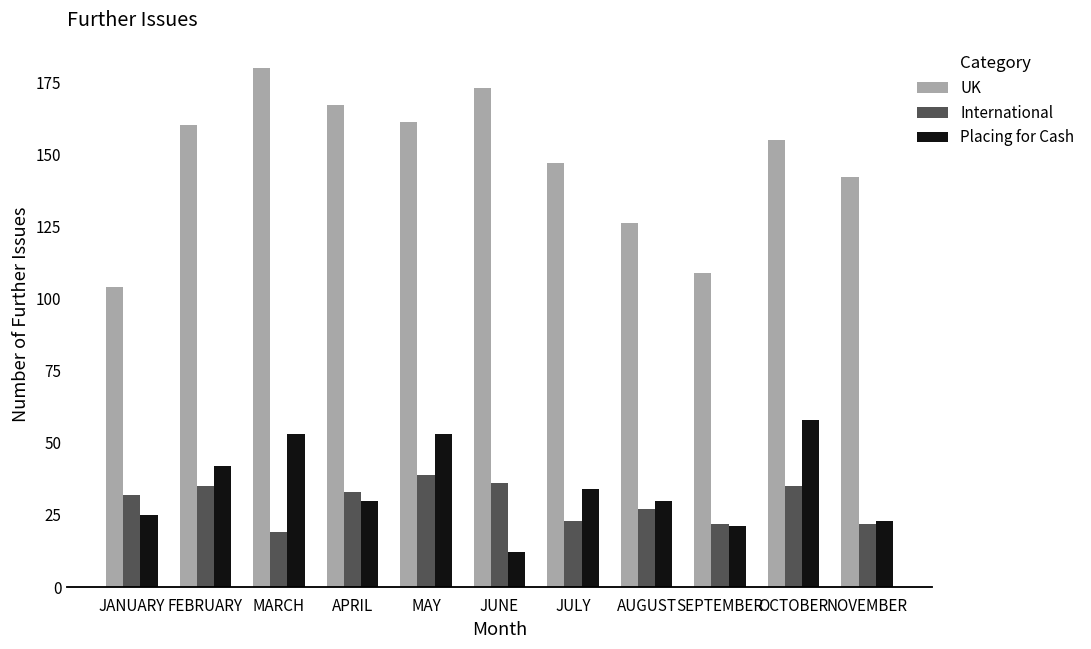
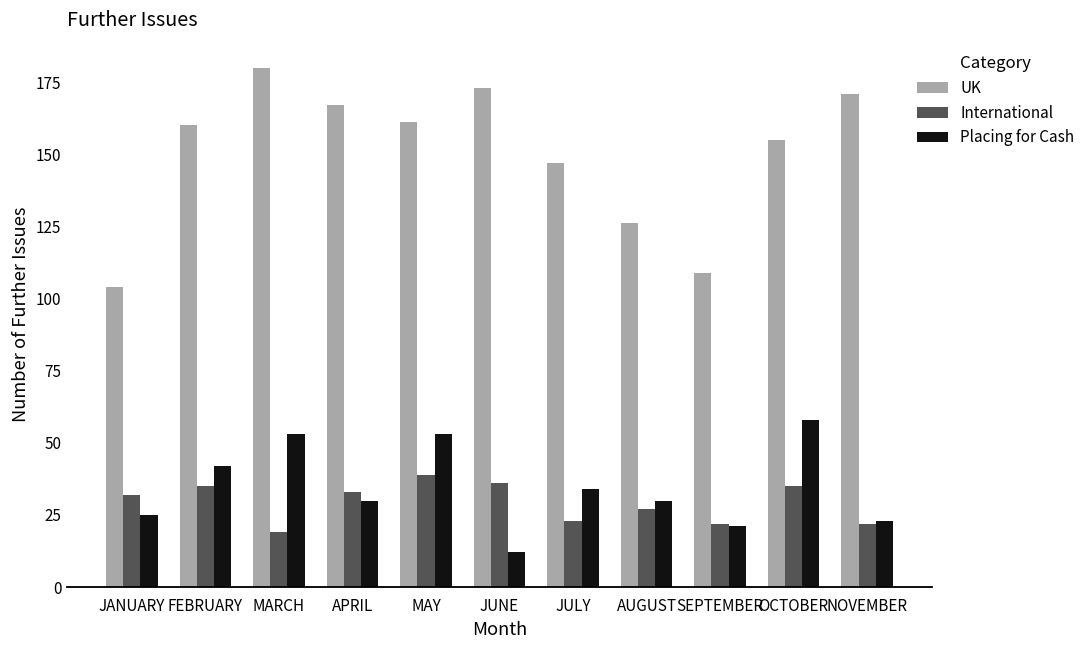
  {
    "UK": {
      "JANUARY": 104,
      "FEBRUARY": 160,
      "MARCH": 180,
      "APRIL": 167,
      "MAY": 161,
      "JUNE": 173,
      "JULY": 147,
      "AUGUST": 126,
      "SEPTEMBER": 109,
      "OCTOBER": 155,
-     "NOVEMBER": 142
+     "NOVEMBER": 171
    },
    "International": {
      "JANUARY": 32,
      "FEBRUARY": 35,
      "MARCH": 19,
      "APRIL": 33,
      "MAY": 39,
      "JUNE": 36,
      "JULY": 23,
      "AUGUST": 27,
      "SEPTEMBER": 22,
      "OCTOBER": 35,
      "NOVEMBER": 22
    },
    "Placing for Cash": {
      "JANUARY": 25,
      "FEBRUARY": 42,
      "MARCH": 53,
      "APRIL": 30,
      "MAY": 53,
      "JUNE": 12,
      "JULY": 34,
      "AUGUST": 30,
      "SEPTEMBER": 21,
      "OCTOBER": 58,
      "NOVEMBER": 23
    }
  }
